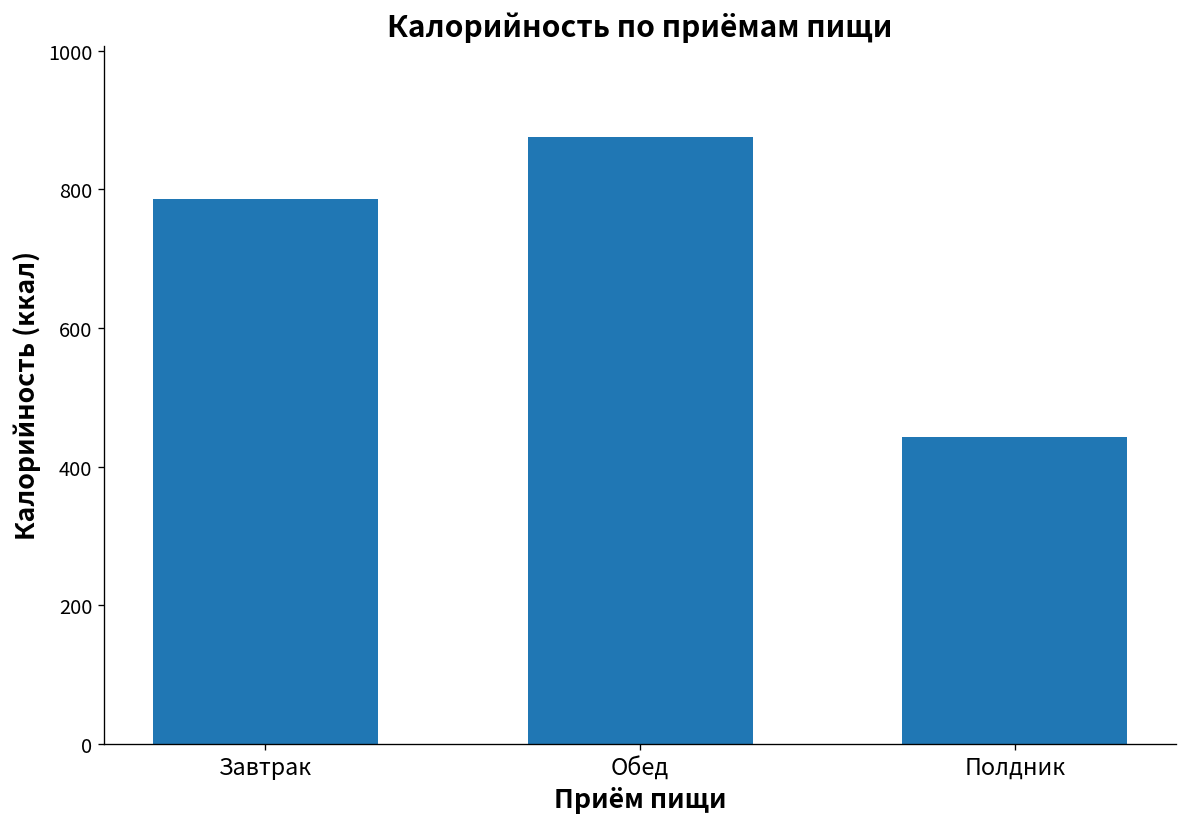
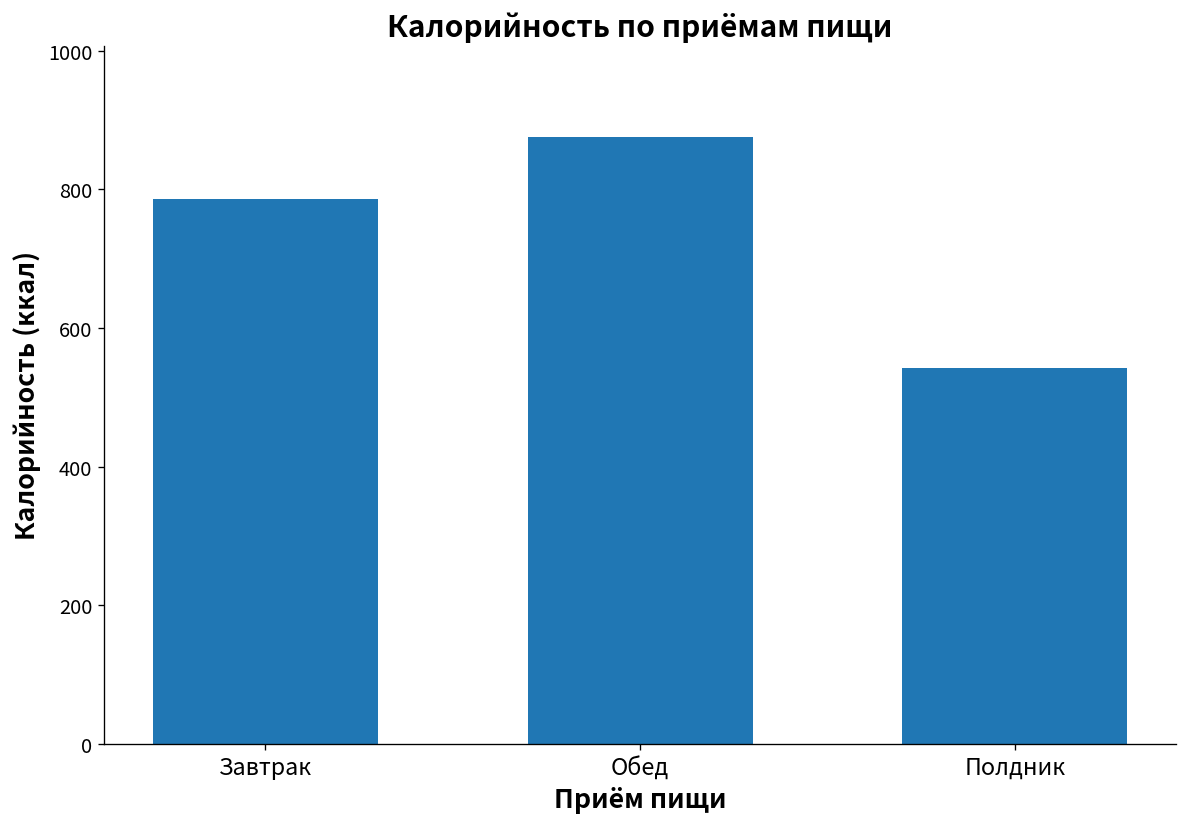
  {
    "Завтрак": 790,
    "Обед": 880,
-   "Полдник": 440
+   "Полдник": 540
  }
